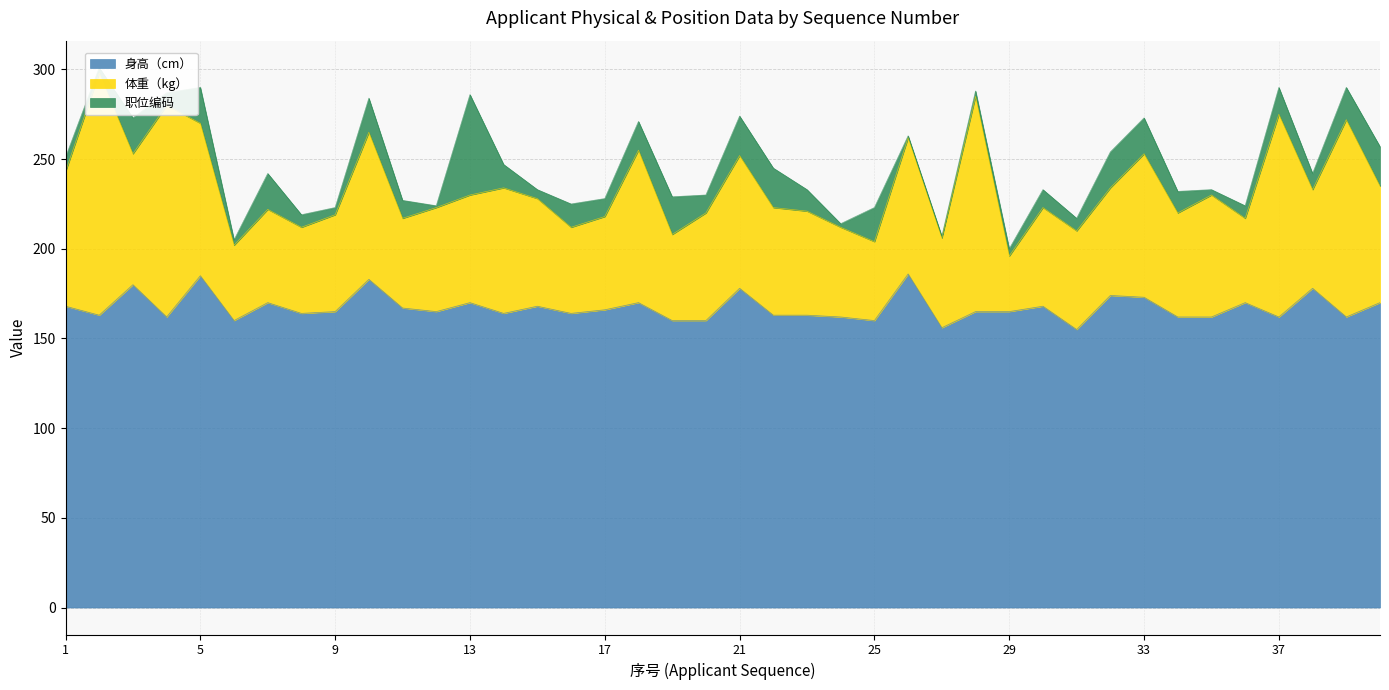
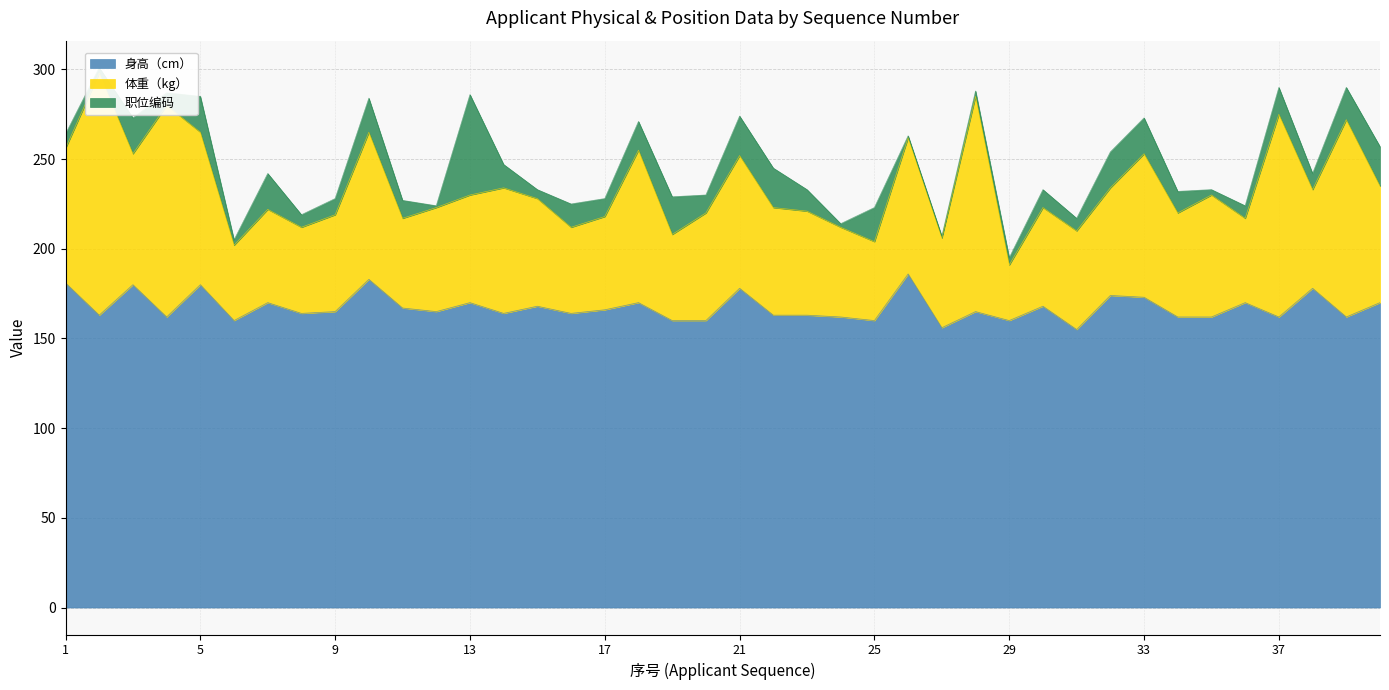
  {
    "身高（cm）": {
-     "1": 168,
-     "5": 185,
+     "1": 181,
+     "5": 180,
      "9": 165,
      "13": 170,
      "17": 166,
      "21": 178,
      "25": 160,
-     "29": 165,
+     "29": 160,
      "33": 173,
      "37": 162
    },
    "体重（kg）": {
      "1": 75,
      "5": 85,
      "9": 54,
      "13": 60,
      "17": 52,
      "21": 74,
      "25": 44,
      "29": 31,
      "33": 80,
      "37": 113
    },
    "职位编码": {
      "1": 8,
      "5": 20,
-     "9": 4,
+     "9": 9,
      "13": 56,
      "17": 10,
      "21": 22,
      "25": 19,
      "29": 4,
      "33": 20,
      "37": 15
    }
  }
